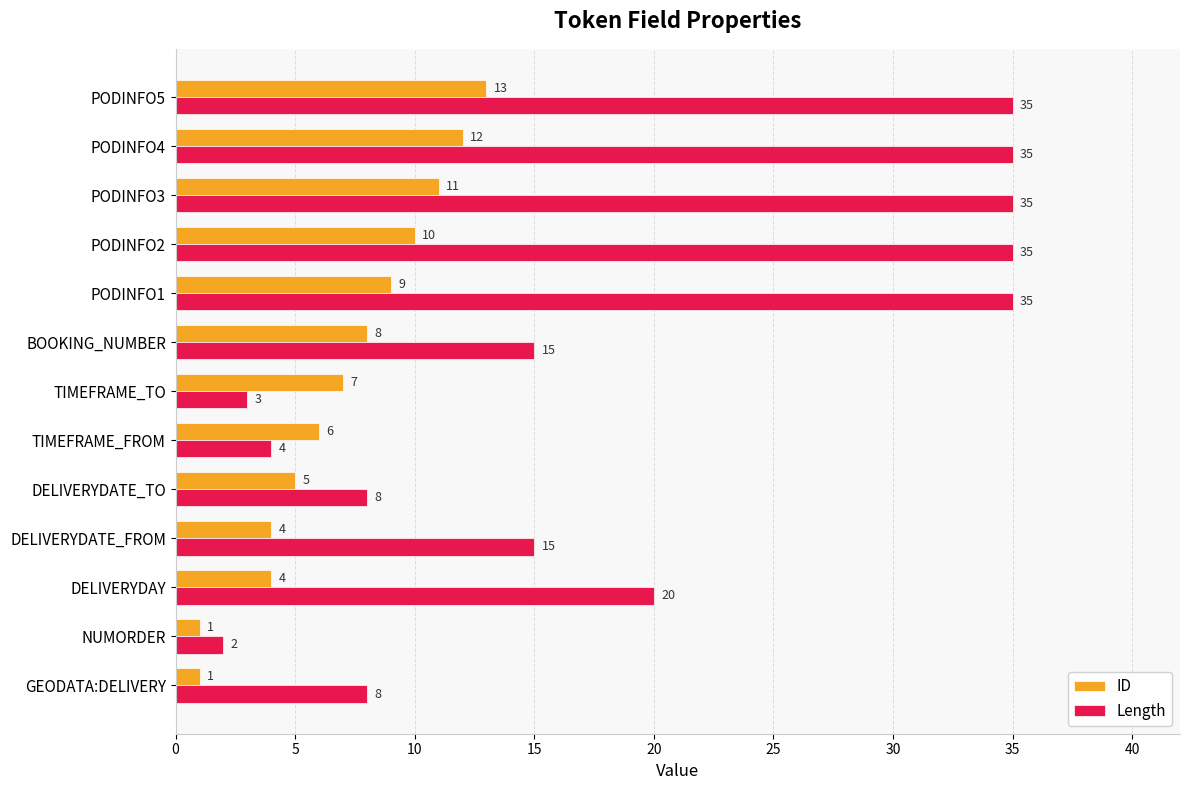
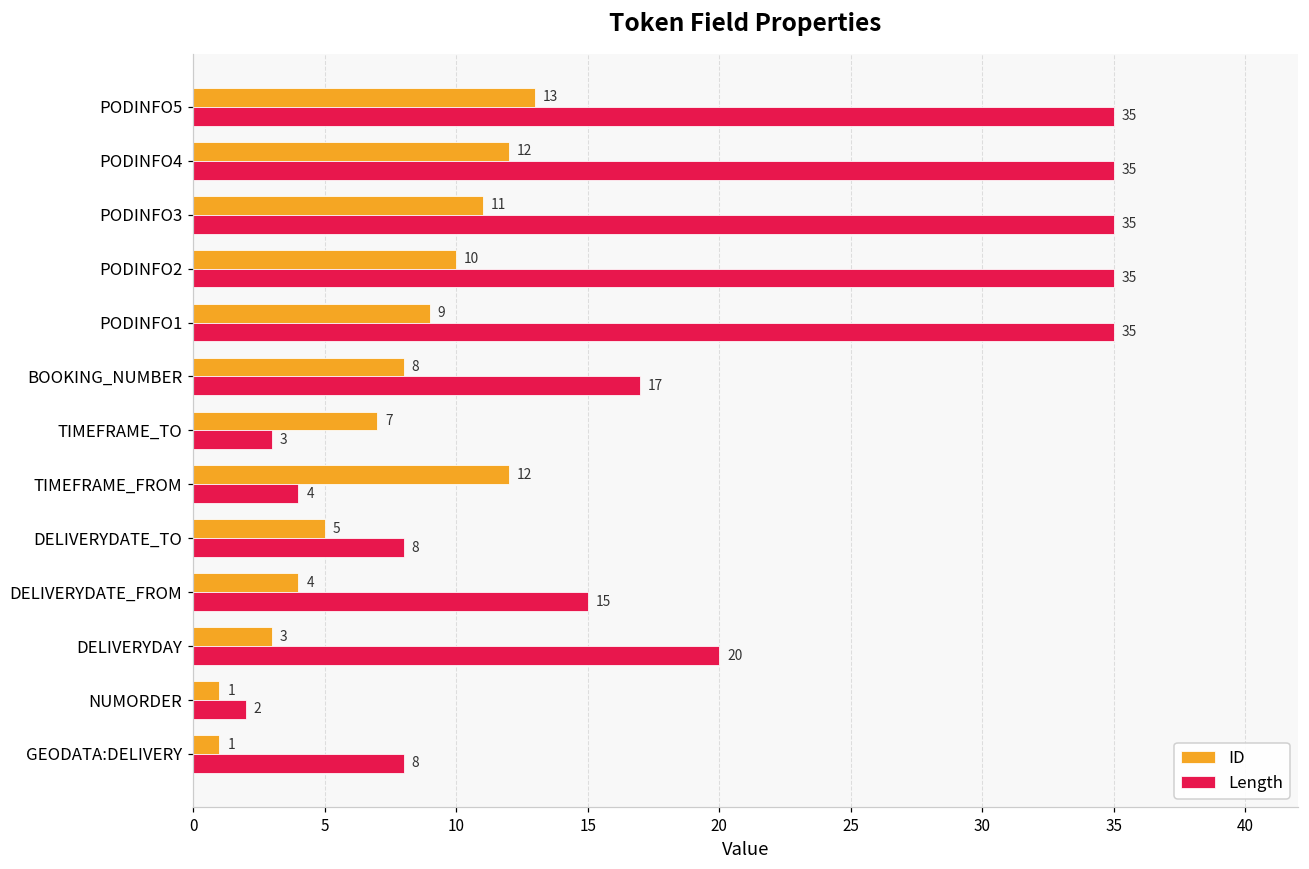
  {
    "ID": {
      "PODINFO5": 13,
      "PODINFO4": 12,
      "PODINFO3": 11,
      "PODINFO2": 10,
      "PODINFO1": 9,
      "BOOKING_NUMBER": 8,
      "TIMEFRAME_TO": 7,
-     "TIMEFRAME_FROM": 6,
+     "TIMEFRAME_FROM": 12,
      "DELIVERYDATE_TO": 5,
      "DELIVERYDATE_FROM": 4,
-     "DELIVERYDAY": 4,
+     "DELIVERYDAY": 3,
      "NUMORDER": 1,
      "GEODATA:DELIVERY": 1
    },
    "Length": {
      "PODINFO5": 35,
      "PODINFO4": 35,
      "PODINFO3": 35,
      "PODINFO2": 35,
      "PODINFO1": 35,
-     "BOOKING_NUMBER": 15,
+     "BOOKING_NUMBER": 17,
      "TIMEFRAME_TO": 3,
      "TIMEFRAME_FROM": 4,
      "DELIVERYDATE_TO": 8,
      "DELIVERYDATE_FROM": 15,
      "DELIVERYDAY": 20,
      "NUMORDER": 2,
      "GEODATA:DELIVERY": 8
    }
  }
